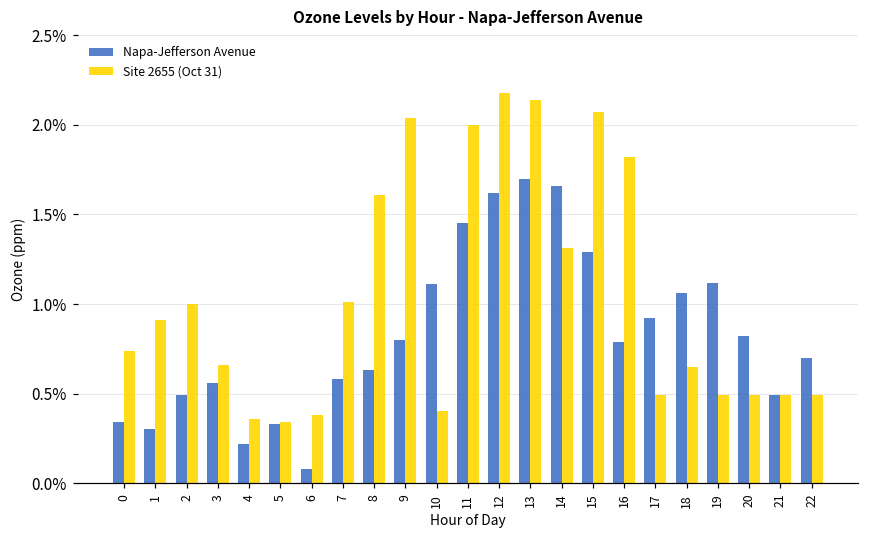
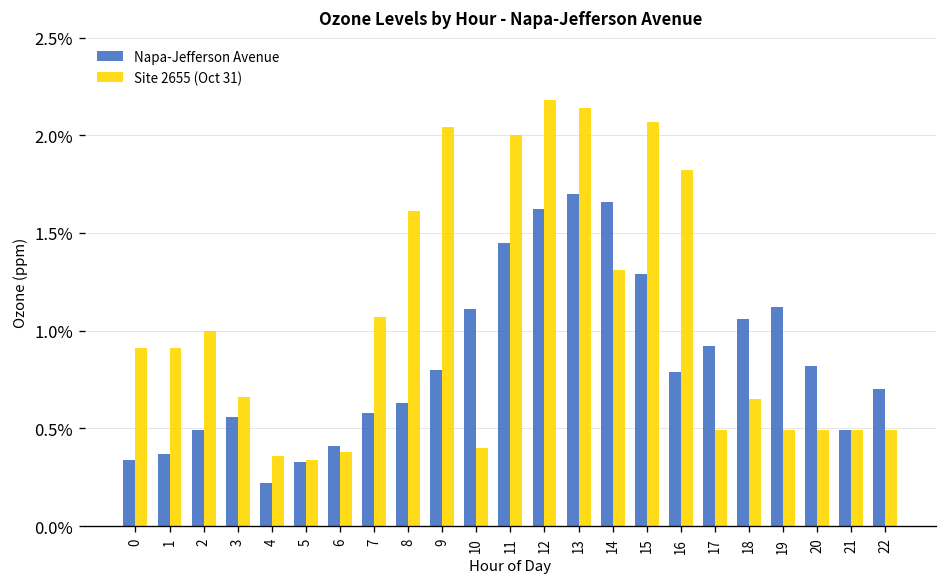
  {
    "Napa-Jefferson Avenue": {
      "0": "0.34%",
-     "1": "0.30%",
+     "1": "0.37%",
      "2": "0.49%",
      "3": "0.56%",
      "4": "0.22%",
      "5": "0.33%",
-     "6": "0.08%",
+     "6": "0.41%",
      "7": "0.58%",
      "8": "0.63%",
      "9": "0.80%",
      "10": "1.11%",
      "11": "1.45%",
      "12": "1.62%",
      "13": "1.70%",
      "14": "1.66%",
      "15": "1.29%",
      "16": "0.79%",
      "17": "0.92%",
      "18": "1.06%",
      "19": "1.12%",
      "20": "0.82%",
      "21": "0.49%",
      "22": "0.70%"
    },
    "Site 2655 (Oct 31)": {
-     "0": "0.74%",
+     "0": "0.91%",
      "1": "0.91%",
      "2": "1.00%",
      "3": "0.66%",
      "4": "0.36%",
      "5": "0.34%",
      "6": "0.38%",
-     "7": "1.01%",
+     "7": "1.07%",
      "8": "1.61%",
      "9": "2.04%",
      "10": "0.40%",
      "11": "2.00%",
      "12": "2.18%",
      "13": "2.14%",
      "14": "1.31%",
      "15": "2.07%",
      "16": "1.82%",
      "17": "0.49%",
      "18": "0.65%",
      "19": "0.49%",
      "20": "0.49%",
      "21": "0.49%",
      "22": "0.49%"
    }
  }
